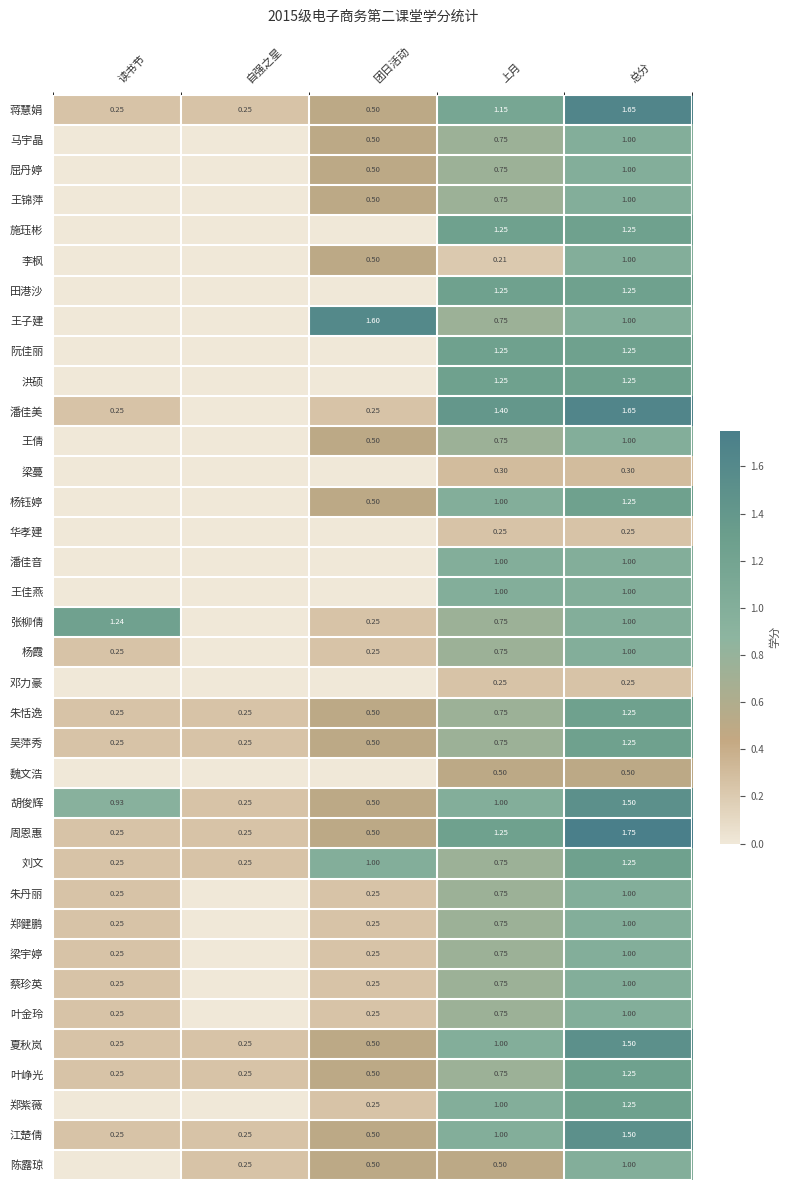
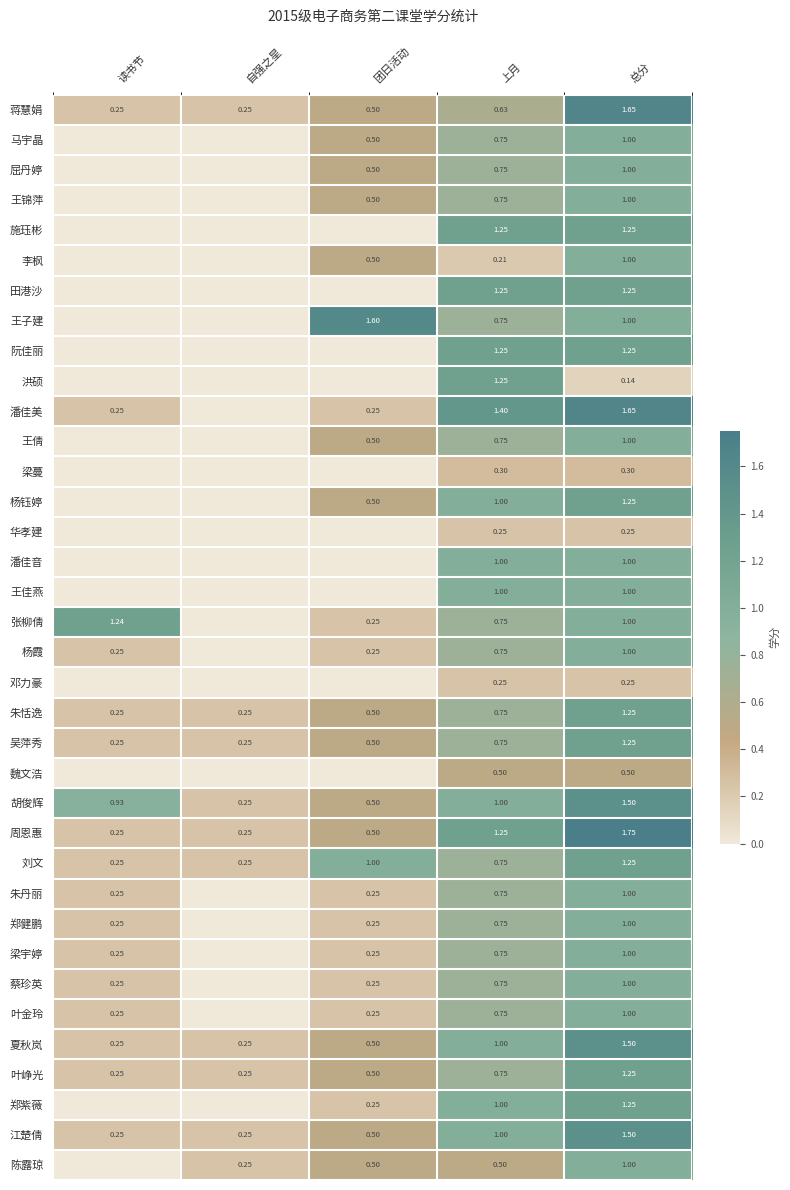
  {
    "蒋慧娟": {
      "读书节": 0.25,
      "自强之星": 0.25,
      "团日活动": 0.50,
-     "上月": 1.15,
+     "上月": 0.63,
      "总分": 1.65
    },
    "马宇晶": {
      "团日活动": 0.50,
      "上月": 0.75,
      "总分": 1.00
    },
    "屈丹婷": {
      "团日活动": 0.50,
      "上月": 0.75,
      "总分": 1.00
    },
    "王锦萍": {
      "团日活动": 0.50,
      "上月": 0.75,
      "总分": 1.00
    },
    "施珏彬": {
      "上月": 1.25,
      "总分": 1.25
    },
    "李枫": {
      "团日活动": 0.50,
      "上月": 0.21,
      "总分": 1.00
    },
    "田港沙": {
      "上月": 1.25,
      "总分": 1.25
    },
    "王子建": {
      "团日活动": 1.60,
      "上月": 0.75,
      "总分": 1.00
    },
    "阮佳丽": {
      "上月": 1.25,
      "总分": 1.25
    },
    "洪硕": {
      "上月": 1.25,
-     "总分": 1.25
+     "总分": 0.14
    },
    "潘佳美": {
      "读书节": 0.25,
      "团日活动": 0.25,
      "上月": 1.40,
      "总分": 1.65
    },
    "王倩": {
      "团日活动": 0.50,
      "上月": 0.75,
      "总分": 1.00
    },
    "梁蔓": {
      "上月": 0.30,
      "总分": 0.30
    },
    "杨钰婷": {
      "团日活动": 0.50,
      "上月": 1.00,
      "总分": 1.25
    },
    "华孝建": {
      "上月": 0.25,
      "总分": 0.25
    },
    "潘佳音": {
      "上月": 1.00,
      "总分": 1.00
    },
    "王佳燕": {
      "上月": 1.00,
      "总分": 1.00
    },
    "张柳倩": {
      "读书节": 1.24,
      "团日活动": 0.25,
      "上月": 0.75,
      "总分": 1.00
    },
    "杨霞": {
      "读书节": 0.25,
      "团日活动": 0.25,
      "上月": 0.75,
      "总分": 1.00
    },
    "邓力豪": {
      "上月": 0.25,
      "总分": 0.25
    },
    "朱恬逸": {
      "读书节": 0.25,
      "自强之星": 0.25,
      "团日活动": 0.50,
      "上月": 0.75,
      "总分": 1.25
    },
    "吴萍秀": {
      "读书节": 0.25,
      "自强之星": 0.25,
      "团日活动": 0.50,
      "上月": 0.75,
      "总分": 1.25
    },
    "魏文浩": {
      "上月": 0.50,
      "总分": 0.50
    },
    "胡俊辉": {
      "读书节": 0.93,
      "自强之星": 0.25,
      "团日活动": 0.50,
      "上月": 1.00,
      "总分": 1.50
    },
    "周恩惠": {
      "读书节": 0.25,
      "自强之星": 0.25,
      "团日活动": 0.50,
      "上月": 1.25,
      "总分": 1.75
    },
    "刘文": {
      "读书节": 0.25,
      "自强之星": 0.25,
      "团日活动": 1.00,
      "上月": 0.75,
      "总分": 1.25
    },
    "朱丹丽": {
      "读书节": 0.25,
      "团日活动": 0.25,
      "上月": 0.75,
      "总分": 1.00
    },
    "郑健鹏": {
      "读书节": 0.25,
      "团日活动": 0.25,
      "上月": 0.75,
      "总分": 1.00
    },
    "梁宇婷": {
      "读书节": 0.25,
      "团日活动": 0.25,
      "上月": 0.75,
      "总分": 1.00
    },
    "蔡珍英": {
      "读书节": 0.25,
      "团日活动": 0.25,
      "上月": 0.75,
      "总分": 1.00
    },
    "叶金玲": {
      "读书节": 0.25,
      "团日活动": 0.25,
      "上月": 0.75,
      "总分": 1.00
    },
    "夏秋岚": {
      "读书节": 0.25,
      "自强之星": 0.25,
      "团日活动": 0.50,
      "上月": 1.00,
      "总分": 1.50
    },
    "叶峥光": {
      "读书节": 0.25,
      "自强之星": 0.25,
      "团日活动": 0.50,
      "上月": 0.75,
      "总分": 1.25
    },
    "郑紫薇": {
      "团日活动": 0.25,
      "上月": 1.00,
      "总分": 1.25
    },
    "江楚倩": {
      "读书节": 0.25,
      "自强之星": 0.25,
      "团日活动": 0.50,
      "上月": 1.00,
      "总分": 1.50
    },
    "陈露琼": {
      "自强之星": 0.25,
      "团日活动": 0.50,
      "上月": 0.50,
      "总分": 1.00
    }
  }
